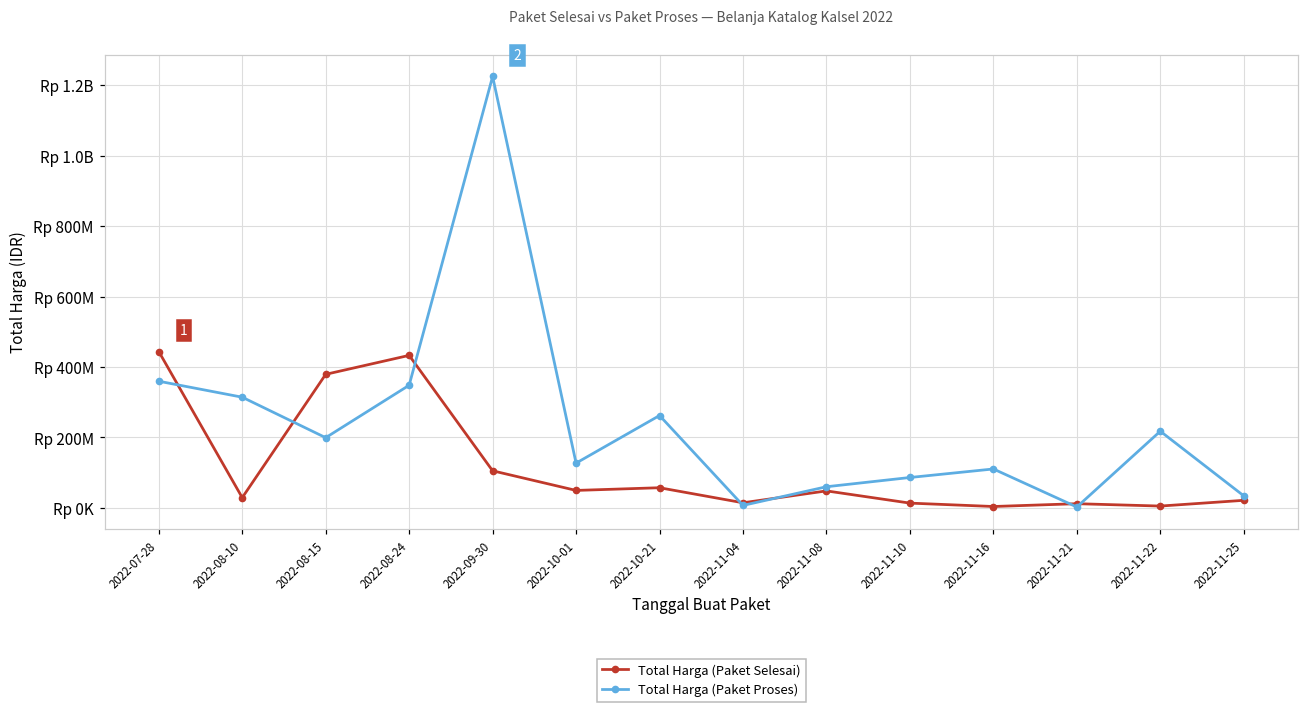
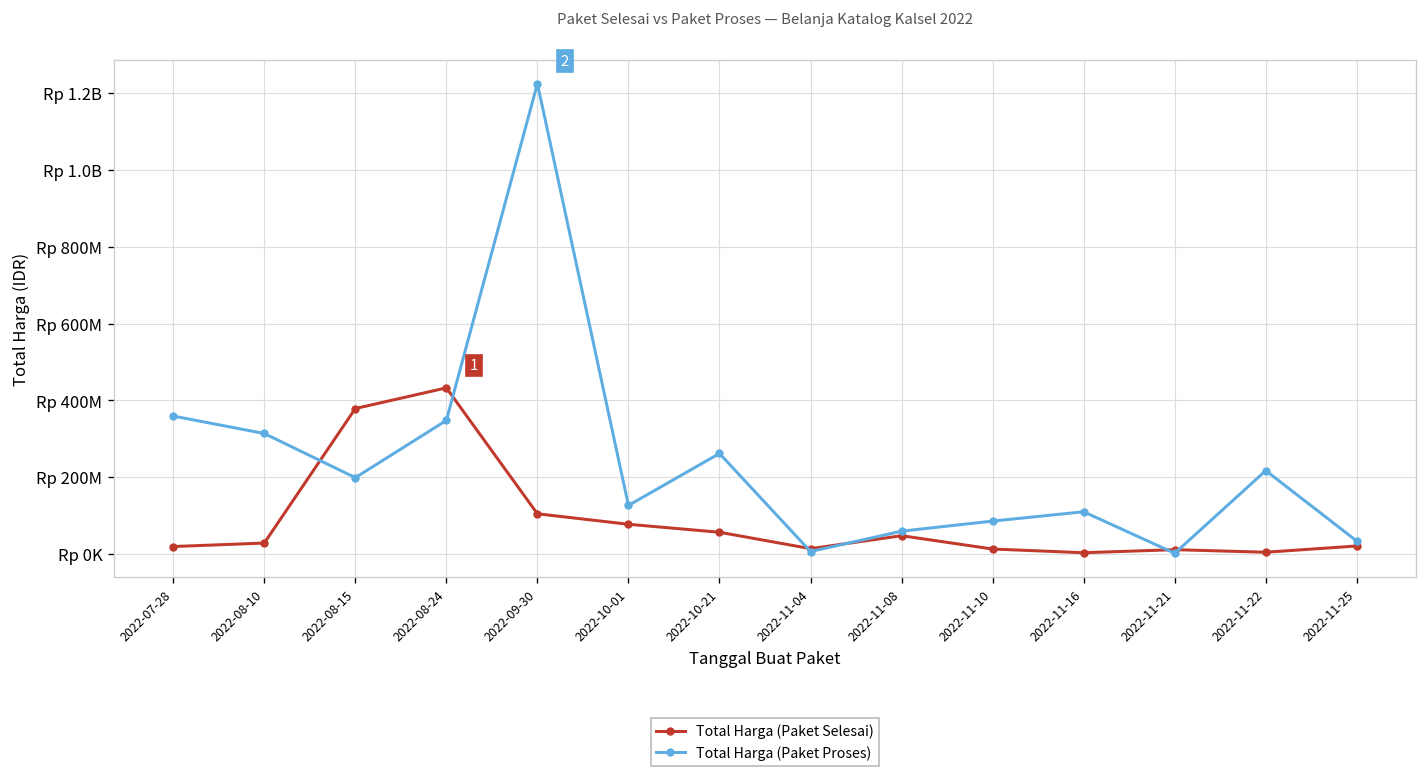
  {
    "Total Harga (Paket Selesai)": {
-     "2022-07-28": "Rp 440000000",
+     "2022-07-28": "Rp 20000000",
      "2022-08-10": "Rp 30000000",
      "2022-08-15": "Rp 380000000",
      "2022-08-24": "Rp 430000000",
      "2022-09-30": "Rp 110000000",
-     "2022-10-01": "Rp 50000000",
+     "2022-10-01": "Rp 80000000",
      "2022-10-21": "Rp 60000000",
      "2022-11-08": "Rp 50000000",
      "2022-11-10": "Rp 10000000",
      "2022-11-16": "Rp 0",
      "2022-11-21": "Rp 10000000",
      "2022-11-22": "Rp 10000000",
      "2022-11-25": "Rp 20000000"
    },
    "Total Harga (Paket Proses)": {
      "2022-07-28": "Rp 360000000",
      "2022-08-10": "Rp 310000000",
      "2022-08-15": "Rp 200000000",
      "2022-08-24": "Rp 350000000",
      "2022-10-01": "Rp 130000000",
      "2022-10-21": "Rp 260000000",
      "2022-11-08": "Rp 60000000",
      "2022-11-10": "Rp 90000000",
      "2022-11-16": "Rp 110000000",
      "2022-11-21": "Rp 0",
      "2022-11-22": "Rp 220000000",
      "2022-11-25": "Rp 30000000"
    }
  }
